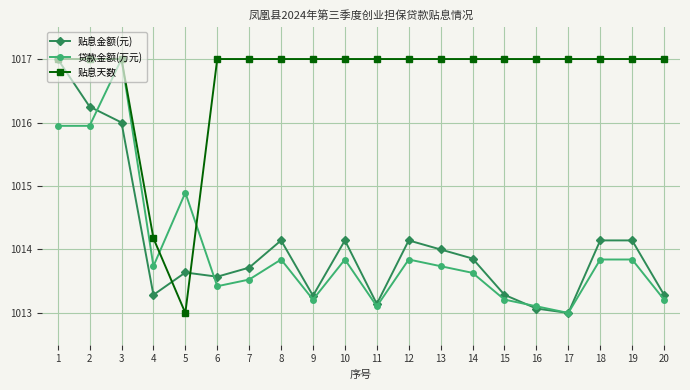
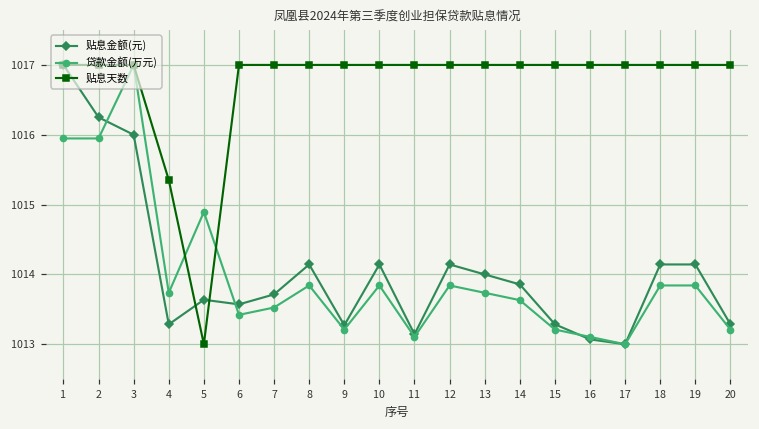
  {
    "贴息天数": {
-     "4": 1014.2,
+     "4": 1015.4,
      "5": 1013.0,
      "6": 1017.0,
      "7": 1017.0,
      "8": 1017.0,
      "9": 1017.0,
      "10": 1017.0,
      "11": 1017.0,
      "12": 1017.0,
      "13": 1017.0,
      "14": 1017.0,
      "15": 1017.0,
      "16": 1017.0,
      "17": 1017.0,
      "18": 1017.0,
      "19": 1017.0,
      "20": 1017.0
    }
  }
